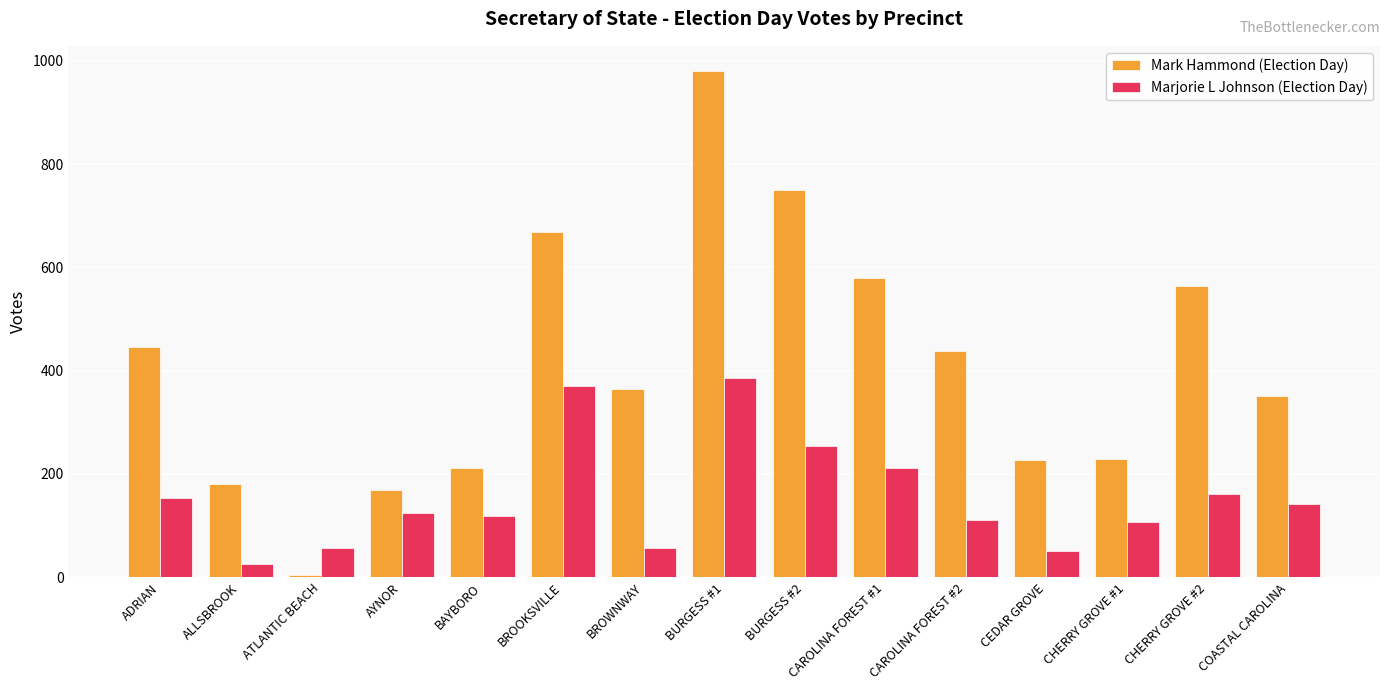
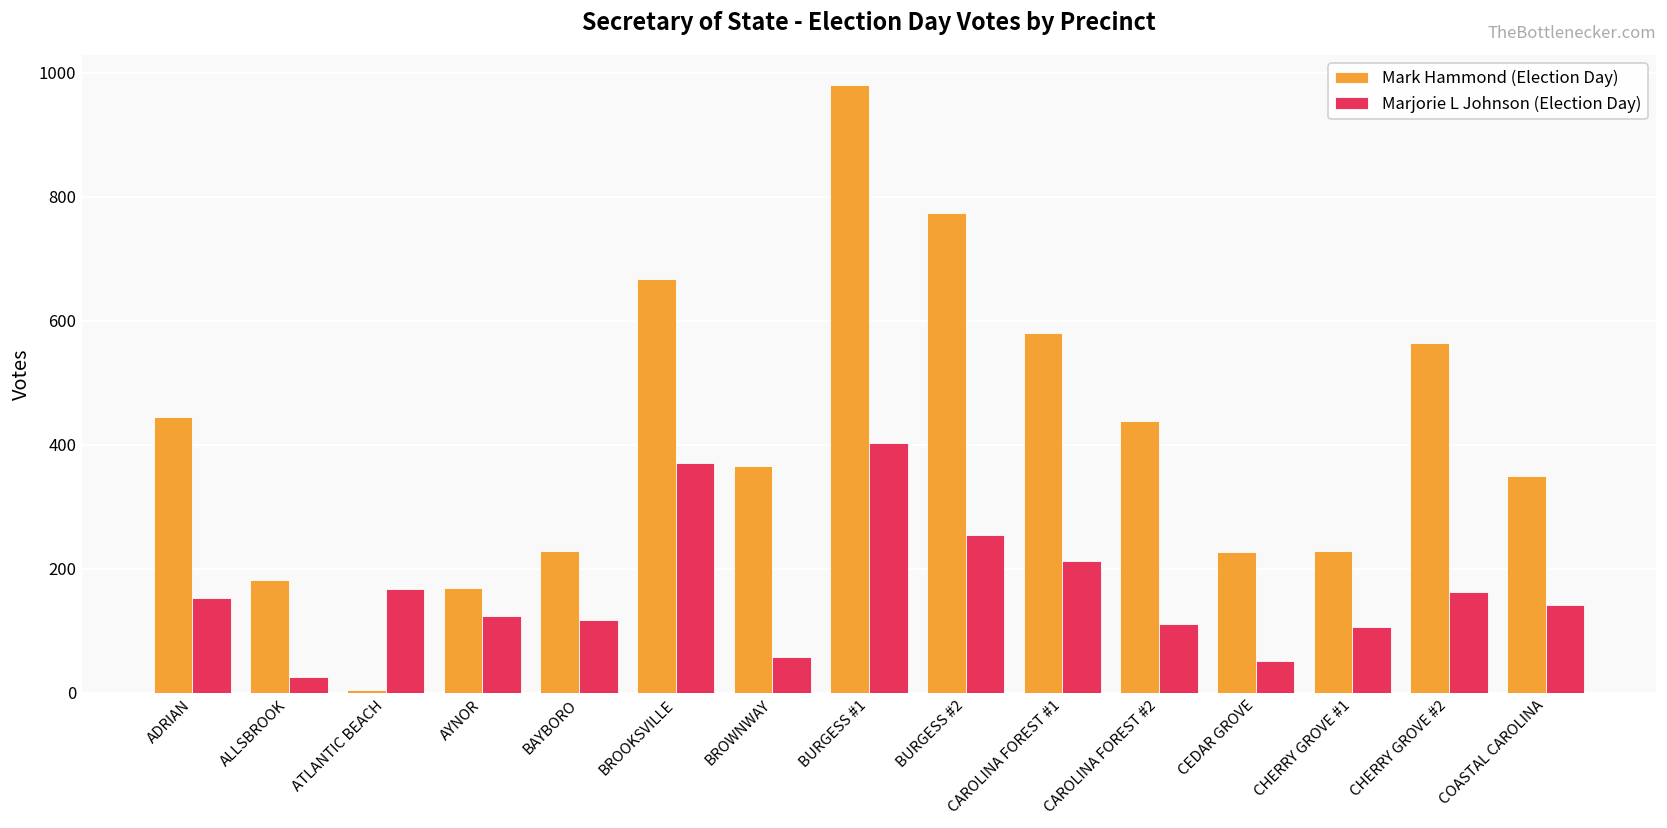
  {
    "Mark Hammond (Election Day)": {
      "ADRIAN": 450,
      "ALLSBROOK": 180,
      "ATLANTIC BEACH": 10,
      "AYNOR": 170,
-     "BAYBORO": 210,
+     "BAYBORO": 230,
      "BROOKSVILLE": 670,
      "BROWNWAY": 370,
      "BURGESS #1": 980,
-     "BURGESS #2": 750,
+     "BURGESS #2": 770,
      "CAROLINA FOREST #1": 580,
      "CAROLINA FOREST #2": 440,
      "CEDAR GROVE": 230,
      "CHERRY GROVE #1": 230,
      "CHERRY GROVE #2": 560,
      "COASTAL CAROLINA": 350
    },
    "Marjorie L Johnson (Election Day)": {
      "ADRIAN": 150,
      "ALLSBROOK": 30,
-     "ATLANTIC BEACH": 60,
+     "ATLANTIC BEACH": 170,
      "AYNOR": 120,
      "BAYBORO": 120,
      "BROOKSVILLE": 370,
      "BROWNWAY": 60,
-     "BURGESS #1": 390,
+     "BURGESS #1": 400,
      "BURGESS #2": 260,
      "CAROLINA FOREST #1": 210,
      "CAROLINA FOREST #2": 110,
      "CEDAR GROVE": 50,
      "CHERRY GROVE #1": 110,
      "CHERRY GROVE #2": 160,
      "COASTAL CAROLINA": 140
    }
  }
